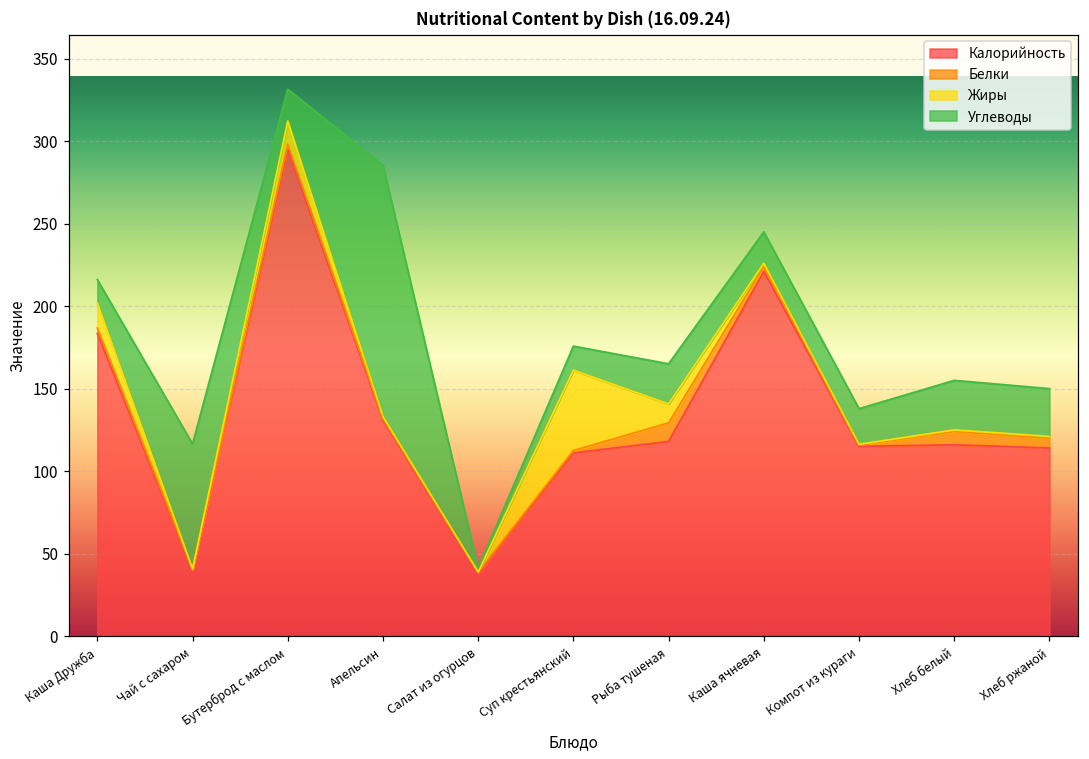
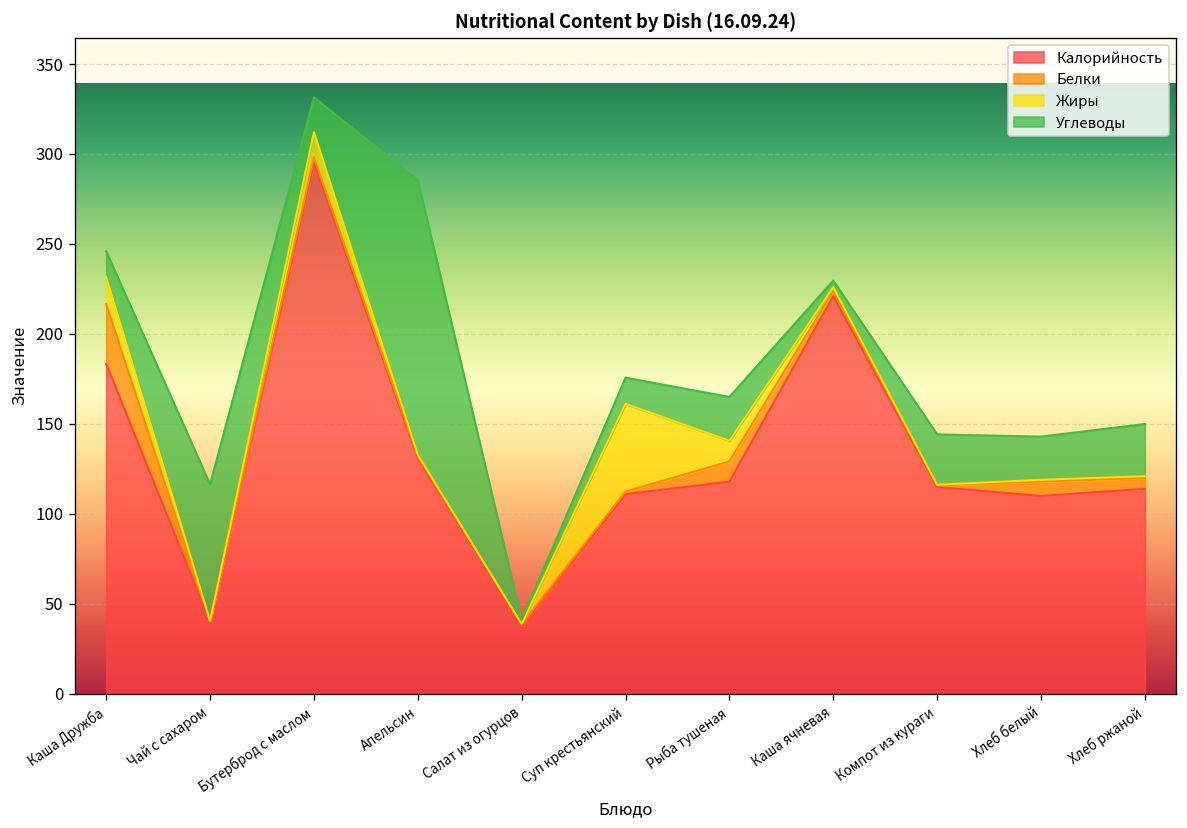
  {
    "Калорийность": {
      "Каша Дружба": 183,
      "Бутерброд с маслом": 295,
      "Рыба тушеная": 118,
      "Каша ячневая": 221,
-     "Хлеб белый": 116,
+     "Хлеб белый": 110,
      "Хлеб ржаной": 114
    },
    "Белки": {
-     "Каша Дружба": 3,
+     "Каша Дружба": 33,
      "Бутерброд с маслом": 3,
      "Рыба тушеная": 11,
      "Каша ячневая": 3
    },
    "Жиры": {
      "Каша Дружба": 15,
      "Бутерброд с маслом": 14,
      "Суп крестьянский": 49,
      "Рыба тушеная": 11,
      "Каша ячневая": 2
    },
    "Углеводы": {
      "Каша Дружба": 14,
      "Чай с сахаром": 76,
      "Бутерброд с маслом": 19,
      "Апельсин": 152,
      "Салат из огурцов": 2,
      "Суп крестьянский": 15,
      "Рыба тушеная": 24,
-     "Каша ячневая": 19,
-     "Компот из кураги": 22,
-     "Хлеб белый": 30,
+     "Каша ячневая": 4,
+     "Компот из кураги": 28,
+     "Хлеб белый": 24,
      "Хлеб ржаной": 29
    }
  }
